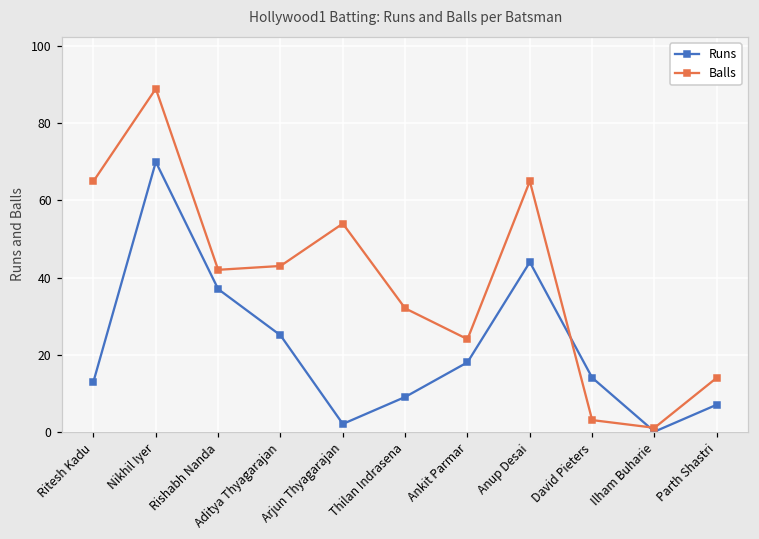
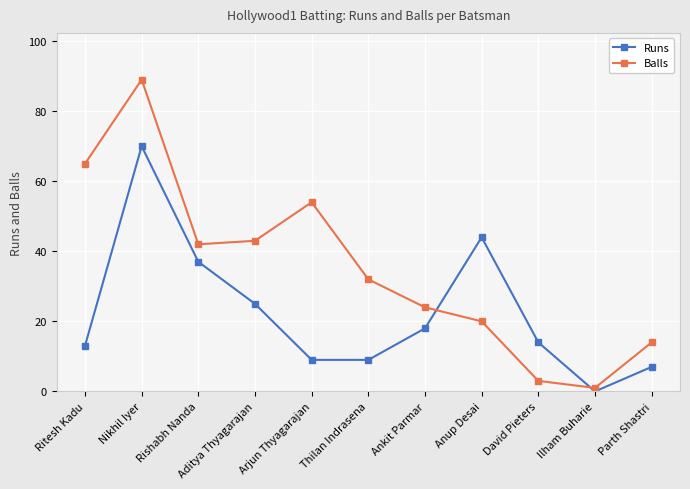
  {
    "Runs": {
      "Ritesh Kadu": 13,
      "Nikhil Iyer": 70,
      "Rishabh Nanda": 37,
      "Aditya Thyagarajan": 25,
-     "Arjun Thyagarajan": 2,
+     "Arjun Thyagarajan": 9,
      "Thilan Indrasena": 9,
      "Ankit Parmar": 18,
      "Anup Desai": 44,
      "David Pieters": 14,
      "Ilham Buharie": 0,
      "Parth Shastri": 7
    },
    "Balls": {
      "Ritesh Kadu": 65,
      "Nikhil Iyer": 89,
      "Rishabh Nanda": 42,
      "Aditya Thyagarajan": 43,
      "Arjun Thyagarajan": 54,
      "Thilan Indrasena": 32,
      "Ankit Parmar": 24,
-     "Anup Desai": 65,
+     "Anup Desai": 20,
      "David Pieters": 3,
      "Ilham Buharie": 1,
      "Parth Shastri": 14
    }
  }
